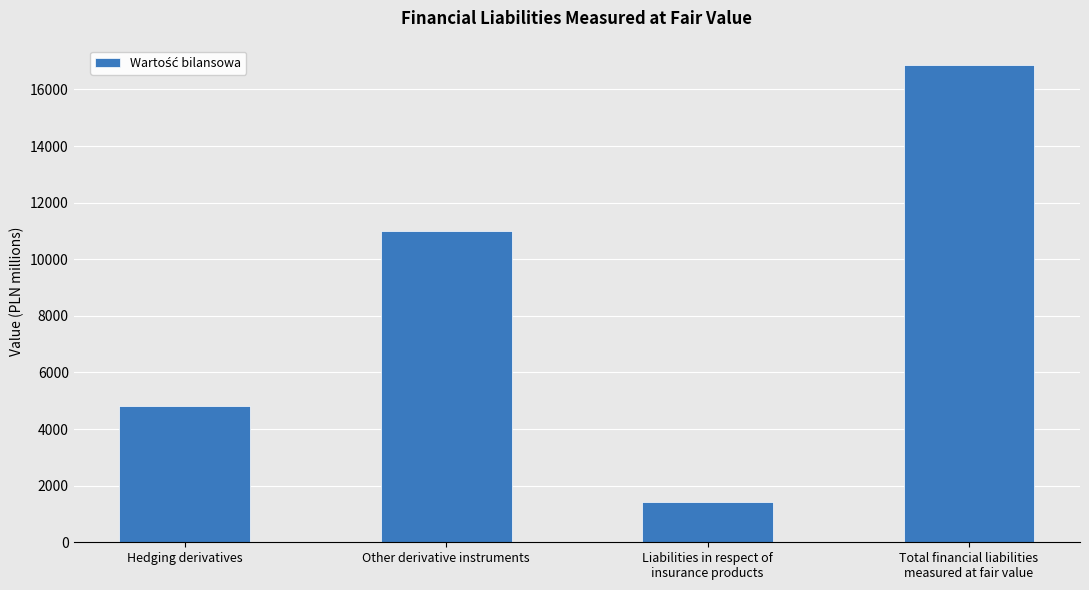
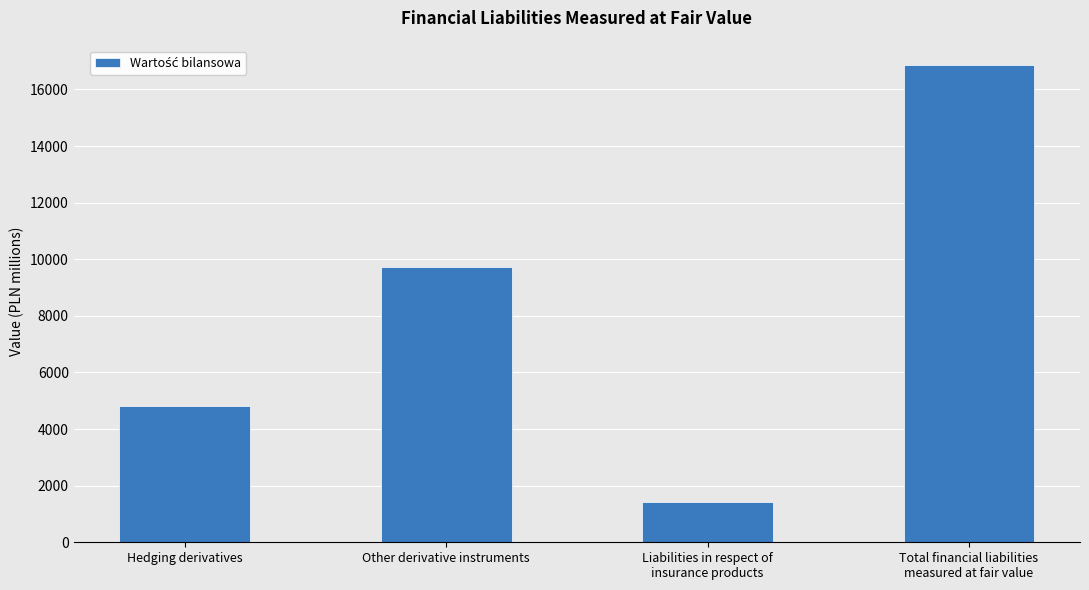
  {
    "Hedging derivatives": 4800,
-   "Other derivative instruments": 11000,
+   "Other derivative instruments": 9700,
    "Liabilities in respect of insurance products": 1400,
    "Total financial liabilities measured at fair value": 16900
  }
